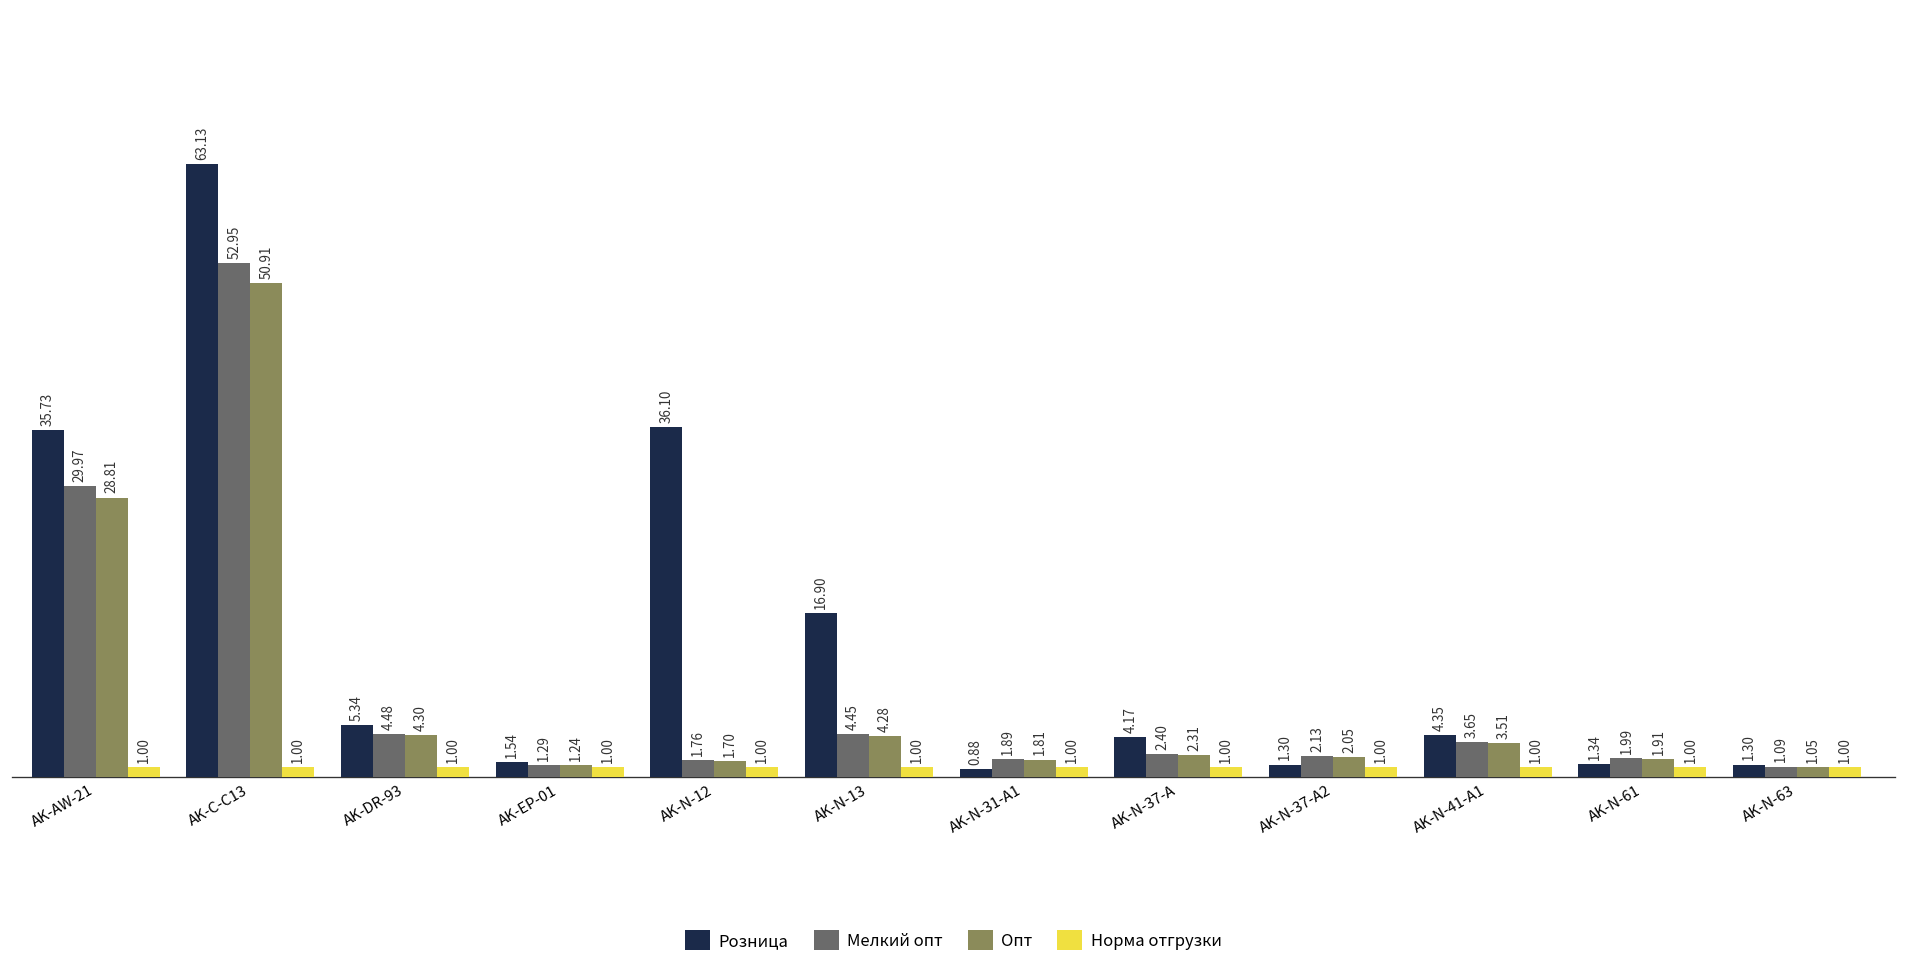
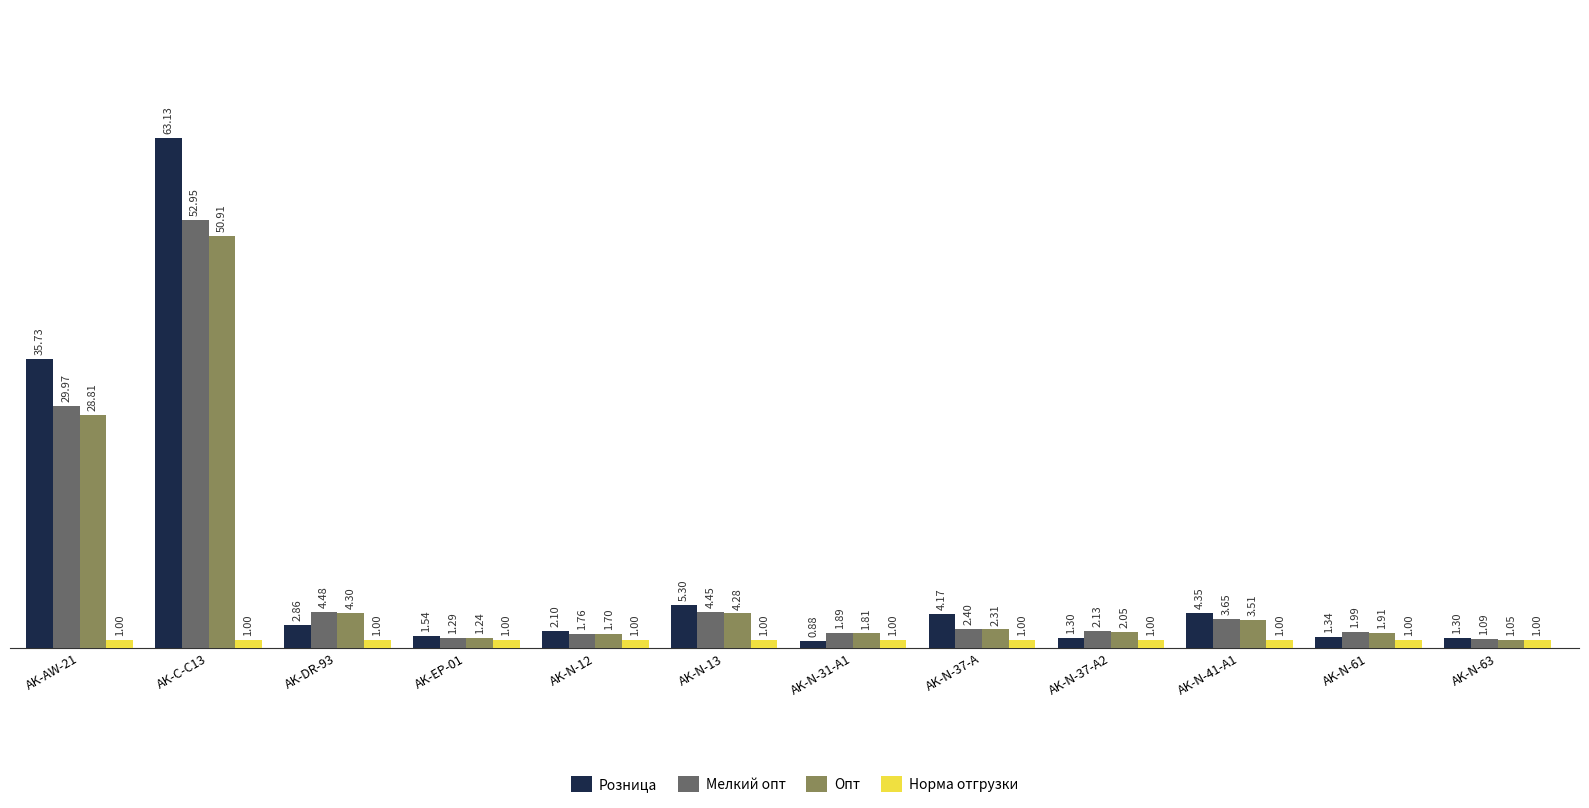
  {
    "Розница": {
      "AK-AW-21": 35.73,
      "AK-C-C13": 63.13,
-     "AK-DR-93": 5.34,
+     "AK-DR-93": 2.86,
      "AK-EP-01": 1.54,
-     "AK-N-12": 36.10,
-     "AK-N-13": 16.90,
+     "AK-N-12": 2.10,
+     "AK-N-13": 5.30,
      "AK-N-31-A1": 0.88,
      "AK-N-37-A": 4.17,
      "AK-N-37-A2": 1.30,
      "AK-N-41-A1": 4.35,
      "AK-N-61": 1.34,
      "AK-N-63": 1.30
    },
    "Норма отгрузки": {
      "AK-AW-21": 1.00,
      "AK-C-C13": 1.00,
      "AK-DR-93": 1.00,
      "AK-EP-01": 1.00,
      "AK-N-12": 1.00,
      "AK-N-13": 1.00,
      "AK-N-31-A1": 1.00,
      "AK-N-37-A": 1.00,
      "AK-N-37-A2": 1.00,
      "AK-N-41-A1": 1.00,
      "AK-N-61": 1.00,
      "AK-N-63": 1.00
    }
  }
